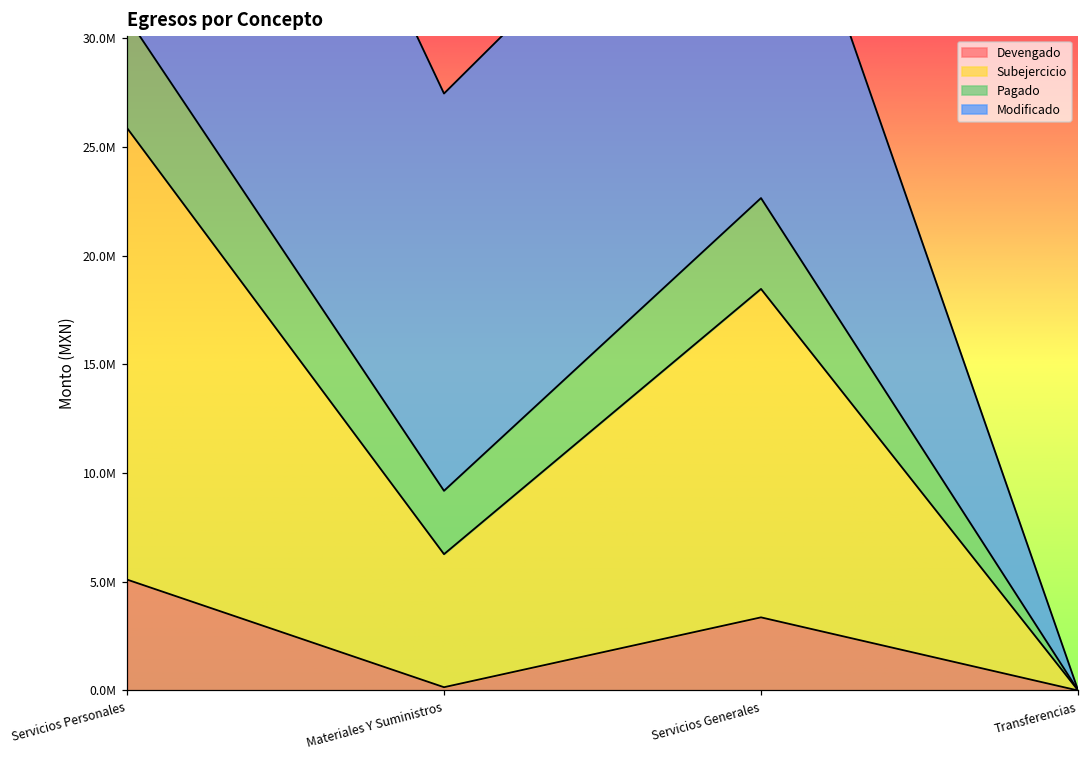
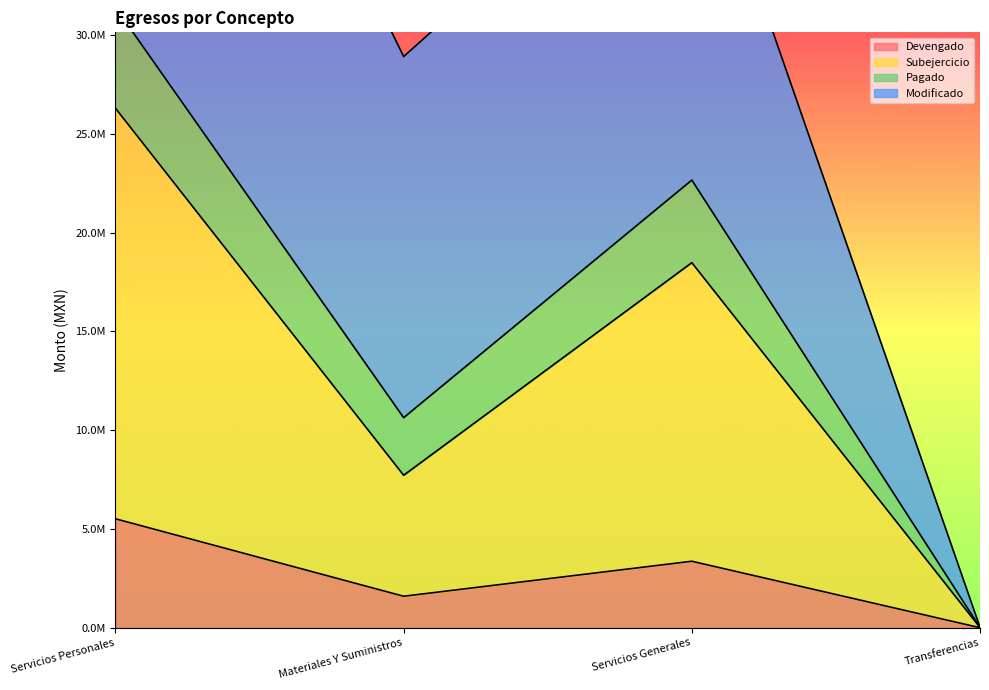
  {
    "Devengado": {
-     "Servicios Personales": 5100000,
-     "Materiales Y Suministros": 200000,
+     "Servicios Personales": 5500000,
+     "Materiales Y Suministros": 1600000,
      "Servicios Generales": 3400000
    },
    "Subejercicio": {
      "Servicios Personales": 20800000,
      "Materiales Y Suministros": 6100000,
      "Servicios Generales": 15100000
    },
    "Pagado": {
      "Materiales Y Suministros": 2900000,
      "Servicios Generales": 4200000
    },
    "Modificado": {
      "Materiales Y Suministros": 18300000
    }
  }
